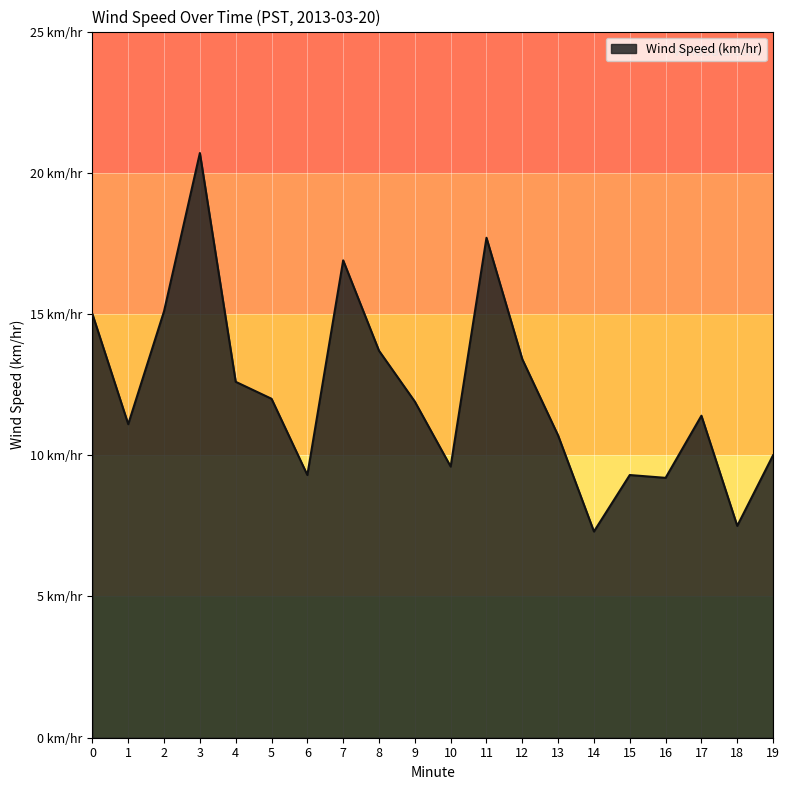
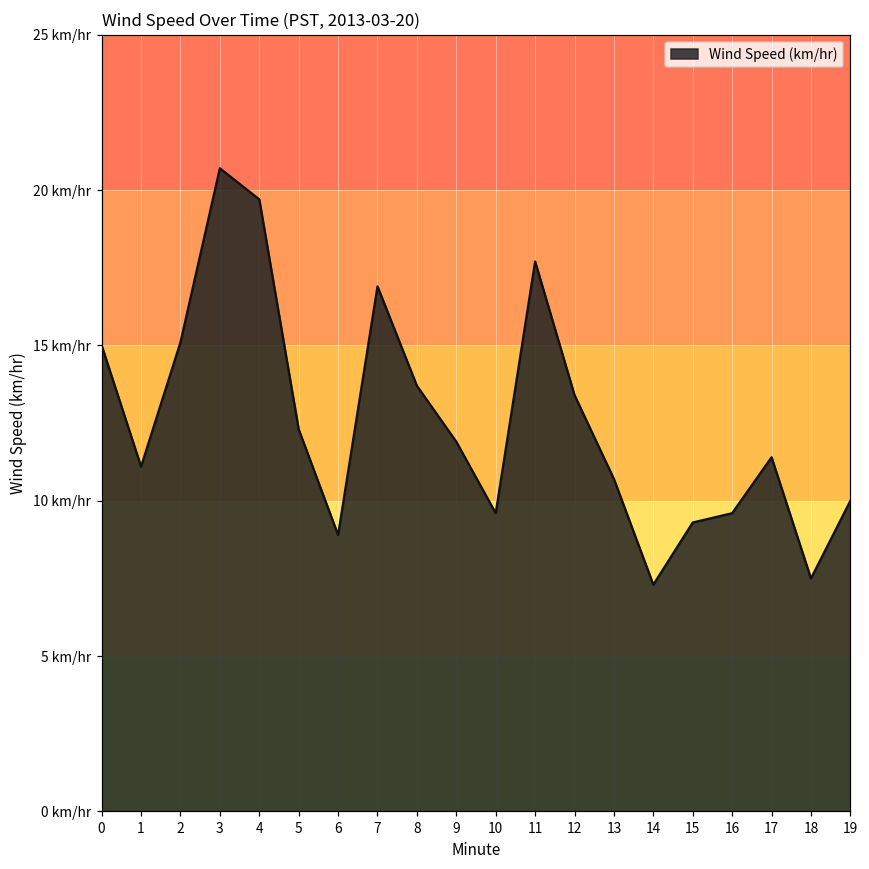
  {
    "0": "15.0 km/hr",
    "1": "11.1 km/hr",
    "2": "15.1 km/hr",
    "3": "20.7 km/hr",
-   "4": "12.6 km/hr",
-   "5": "12.0 km/hr",
-   "6": "9.3 km/hr",
+   "4": "19.7 km/hr",
+   "5": "12.3 km/hr",
+   "6": "8.9 km/hr",
    "7": "16.9 km/hr",
    "8": "13.7 km/hr",
    "9": "11.9 km/hr",
    "10": "9.6 km/hr",
    "11": "17.7 km/hr",
    "12": "13.4 km/hr",
    "13": "10.7 km/hr",
    "14": "7.3 km/hr",
    "15": "9.3 km/hr",
-   "16": "9.2 km/hr",
+   "16": "9.6 km/hr",
    "17": "11.4 km/hr",
    "18": "7.5 km/hr",
    "19": "10.0 km/hr"
  }
